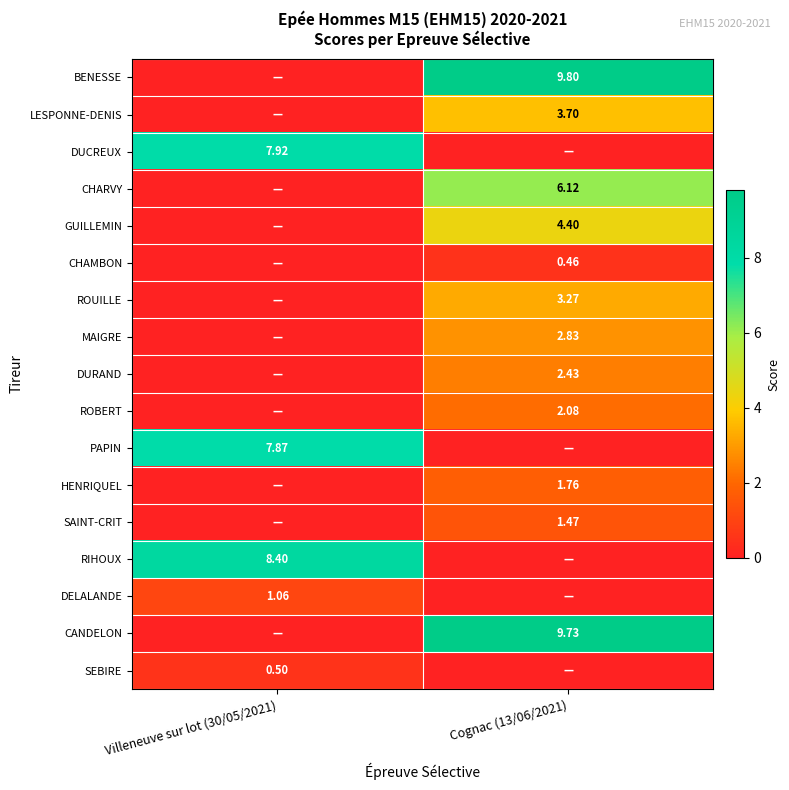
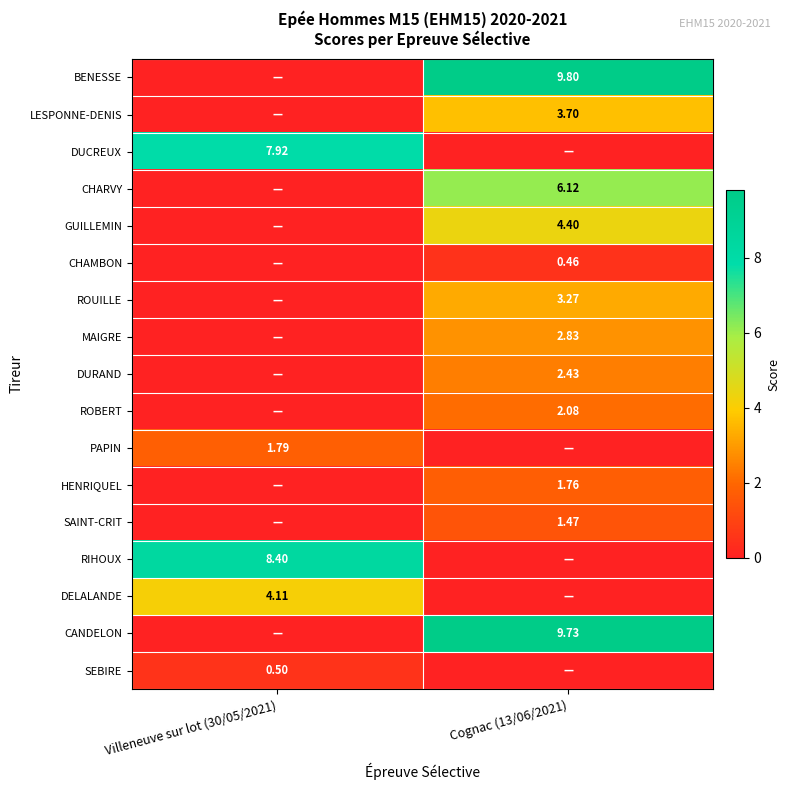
  {
    "BENESSE": {
      "Cognac (13/06/2021)": 9.80
    },
    "LESPONNE-DENIS": {
      "Cognac (13/06/2021)": 3.70
    },
    "DUCREUX": {
      "Villeneuve sur lot (30/05/2021)": 7.92
    },
    "CHARVY": {
      "Cognac (13/06/2021)": 6.12
    },
    "GUILLEMIN": {
      "Cognac (13/06/2021)": 4.40
    },
    "CHAMBON": {
      "Cognac (13/06/2021)": 0.46
    },
    "ROUILLE": {
      "Cognac (13/06/2021)": 3.27
    },
    "MAIGRE": {
      "Cognac (13/06/2021)": 2.83
    },
    "DURAND": {
      "Cognac (13/06/2021)": 2.43
    },
    "ROBERT": {
      "Cognac (13/06/2021)": 2.08
    },
    "PAPIN": {
-     "Villeneuve sur lot (30/05/2021)": 7.87
+     "Villeneuve sur lot (30/05/2021)": 1.79
    },
    "HENRIQUEL": {
      "Cognac (13/06/2021)": 1.76
    },
    "SAINT-CRIT": {
      "Cognac (13/06/2021)": 1.47
    },
    "RIHOUX": {
      "Villeneuve sur lot (30/05/2021)": 8.40
    },
    "DELALANDE": {
-     "Villeneuve sur lot (30/05/2021)": 1.06
+     "Villeneuve sur lot (30/05/2021)": 4.11
    },
    "CANDELON": {
      "Cognac (13/06/2021)": 9.73
    },
    "SEBIRE": {
      "Villeneuve sur lot (30/05/2021)": 0.50
    }
  }
